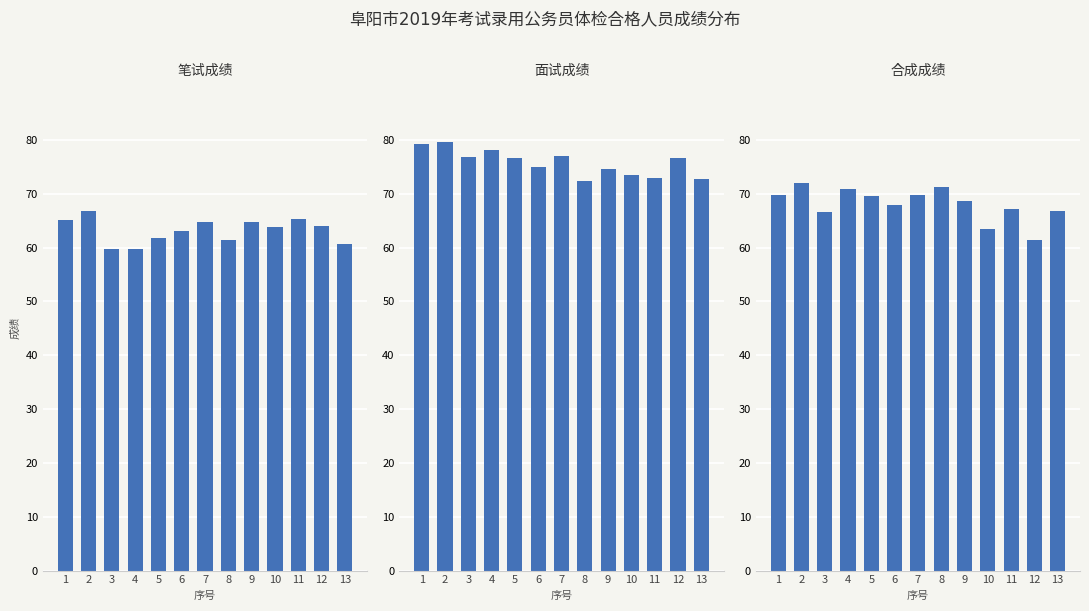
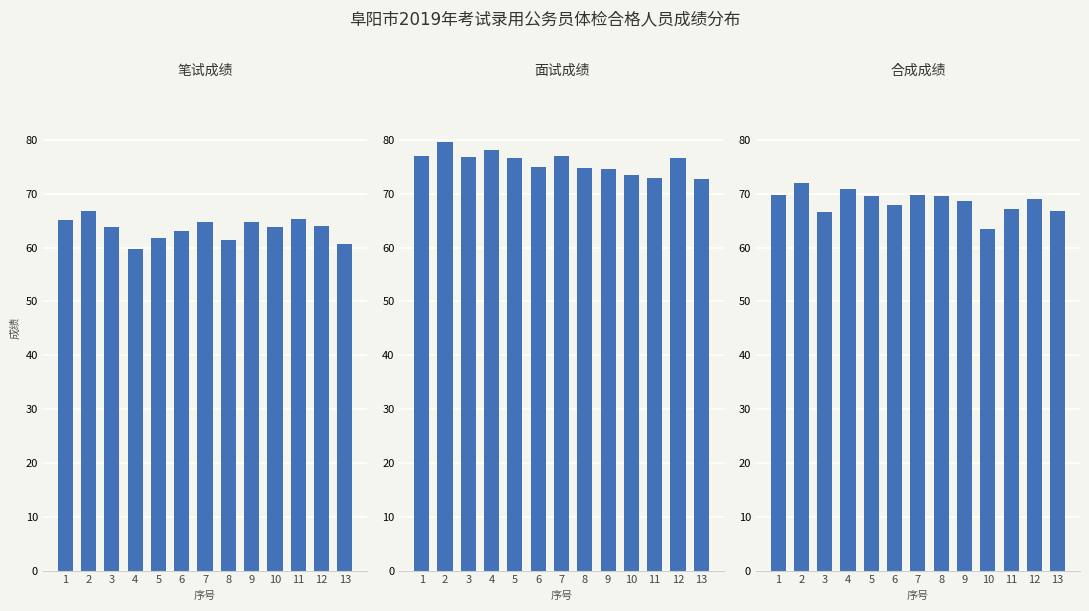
  {
    "笔试成绩": {
      "1": 65,
      "2": 67,
-     "3": 60,
+     "3": 64,
      "4": 60,
      "5": 62,
      "6": 63,
      "7": 65,
      "8": 61,
      "9": 65,
      "10": 64,
      "11": 65,
      "12": 64,
      "13": 61
    },
    "面试成绩": {
-     "1": 79,
+     "1": 77,
      "2": 80,
      "3": 77,
      "4": 78,
      "5": 77,
      "6": 75,
      "7": 77,
-     "8": 72,
+     "8": 75,
      "9": 75,
      "10": 74,
      "11": 73,
      "12": 77,
      "13": 73
    },
    "合成成绩": {
      "1": 70,
      "2": 72,
      "3": 67,
      "4": 71,
      "5": 70,
      "6": 68,
      "7": 70,
-     "8": 71,
+     "8": 70,
      "9": 69,
      "10": 63,
      "11": 67,
-     "12": 61,
+     "12": 69,
      "13": 67
    }
  }
